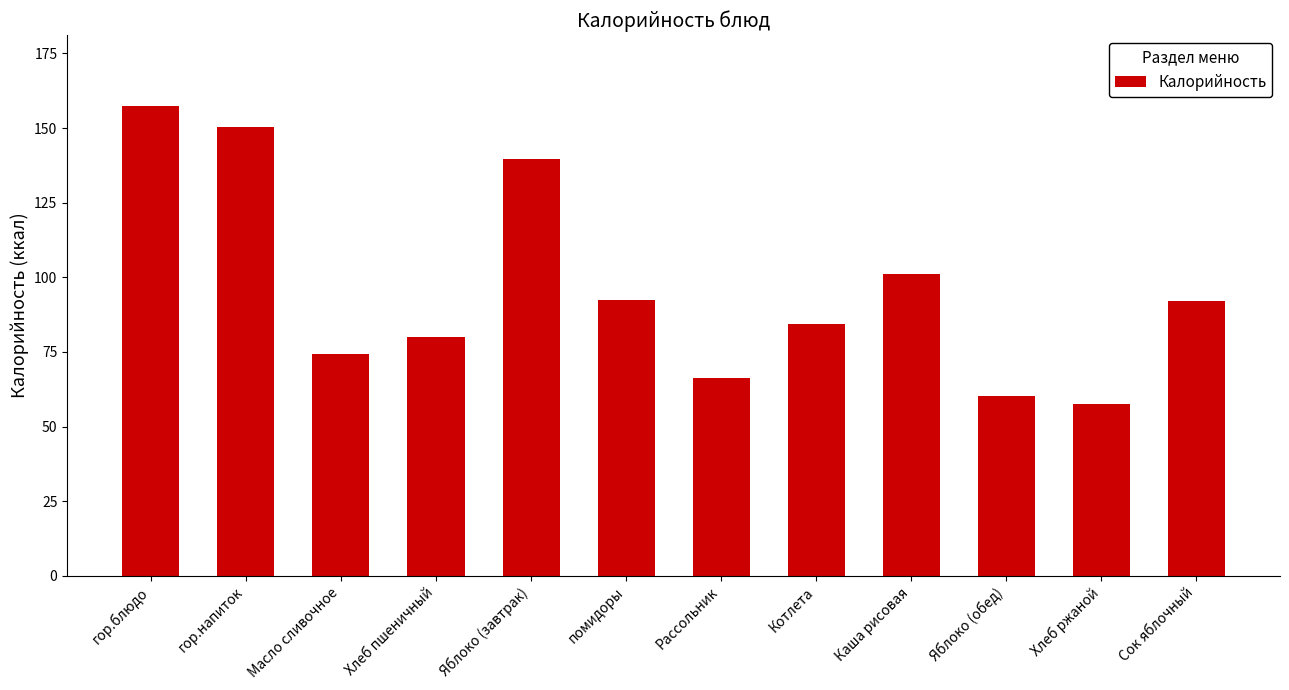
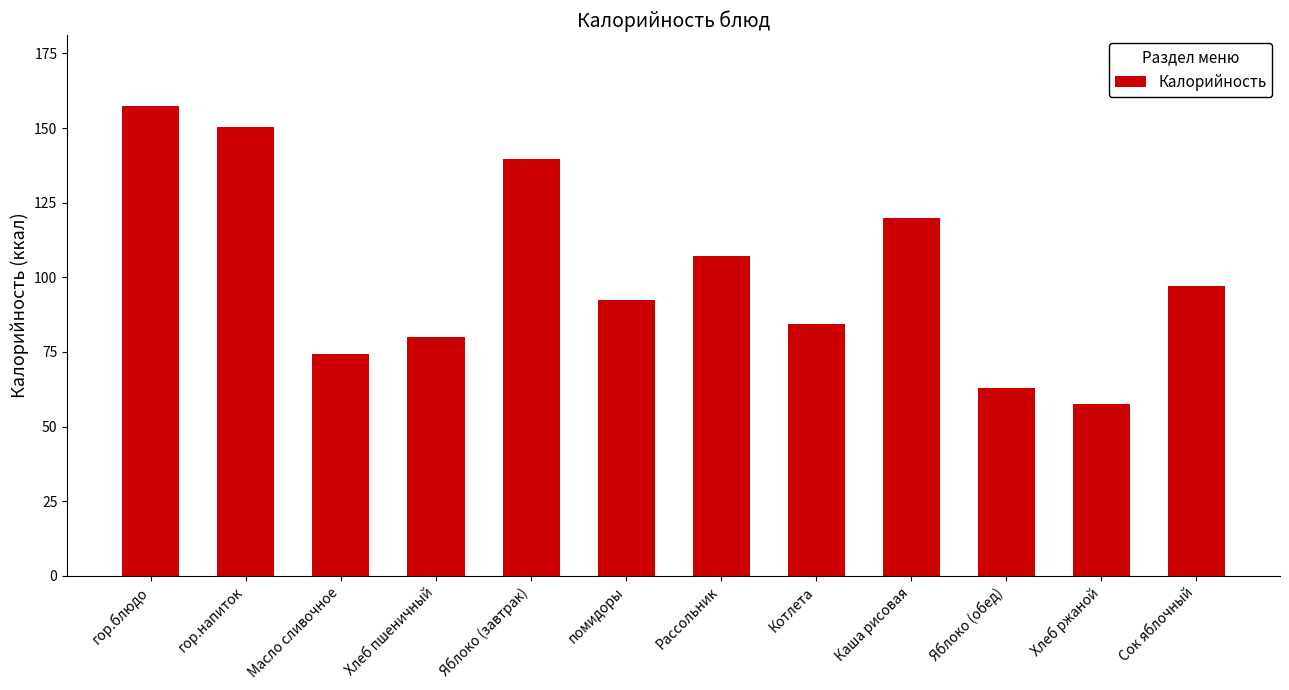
  {
    "гор.блюдо": 157,
    "гор.напиток": 150,
    "Масло сливочное": 74,
    "Хлеб пшеничный": 80,
    "Яблоко (завтрак)": 140,
    "помидоры": 92,
-   "Рассольник": 66,
+   "Рассольник": 107,
    "Котлета": 84,
-   "Каша рисовая": 101,
-   "Яблоко (обед)": 60,
+   "Каша рисовая": 120,
+   "Яблоко (обед)": 63,
    "Хлеб ржаной": 58,
-   "Сок яблочный": 92
+   "Сок яблочный": 97
  }
